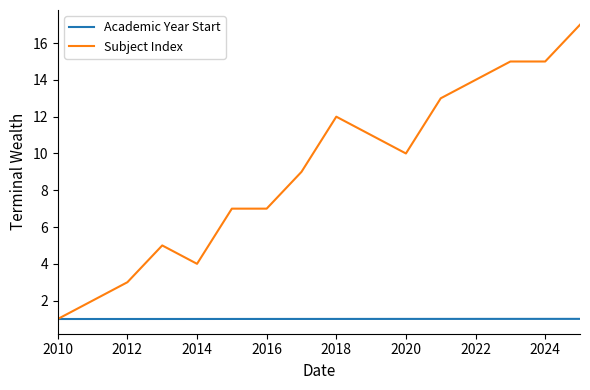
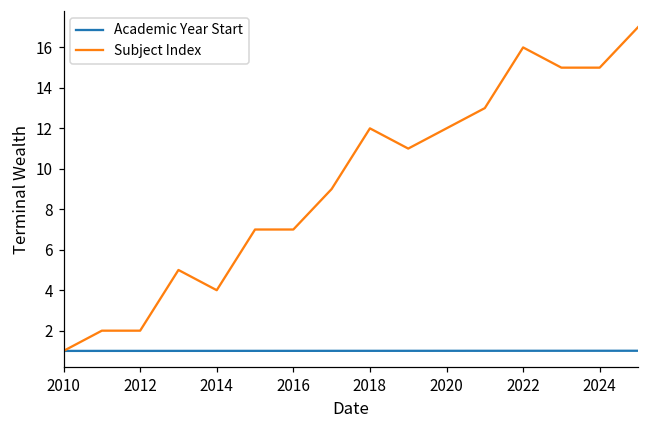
  {
    "Academic Year Start": {
      "2012": 1,
      "2014": 1,
      "2016": 1,
      "2018": 1,
      "2020": 1,
      "2022": 1,
      "2024": 1
    },
    "Subject Index": {
-     "2012": 3,
+     "2012": 2,
      "2014": 4,
      "2016": 7,
      "2018": 12,
-     "2020": 10,
-     "2022": 14,
+     "2020": 12,
+     "2022": 16,
      "2024": 15
    }
  }
